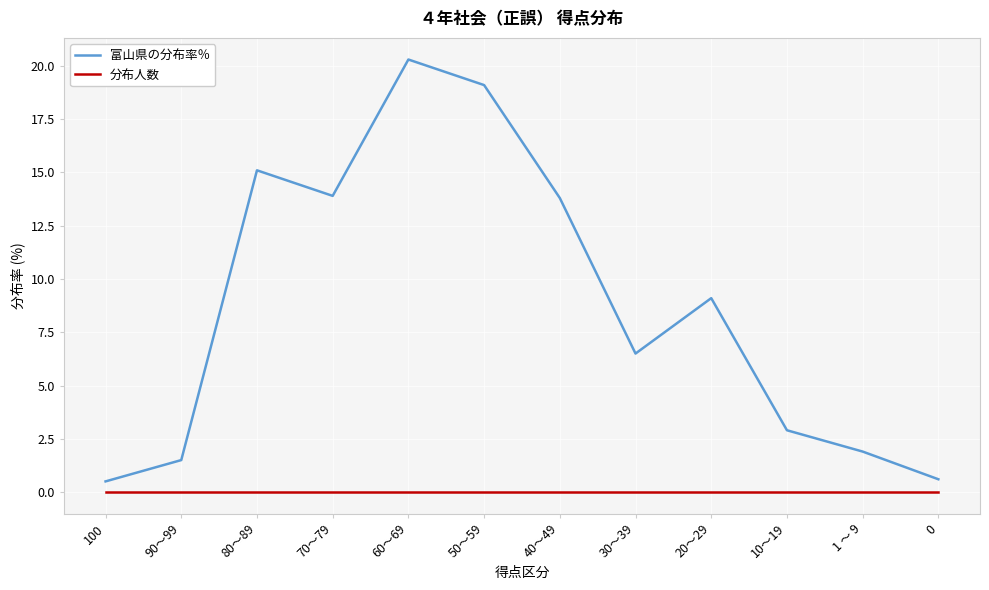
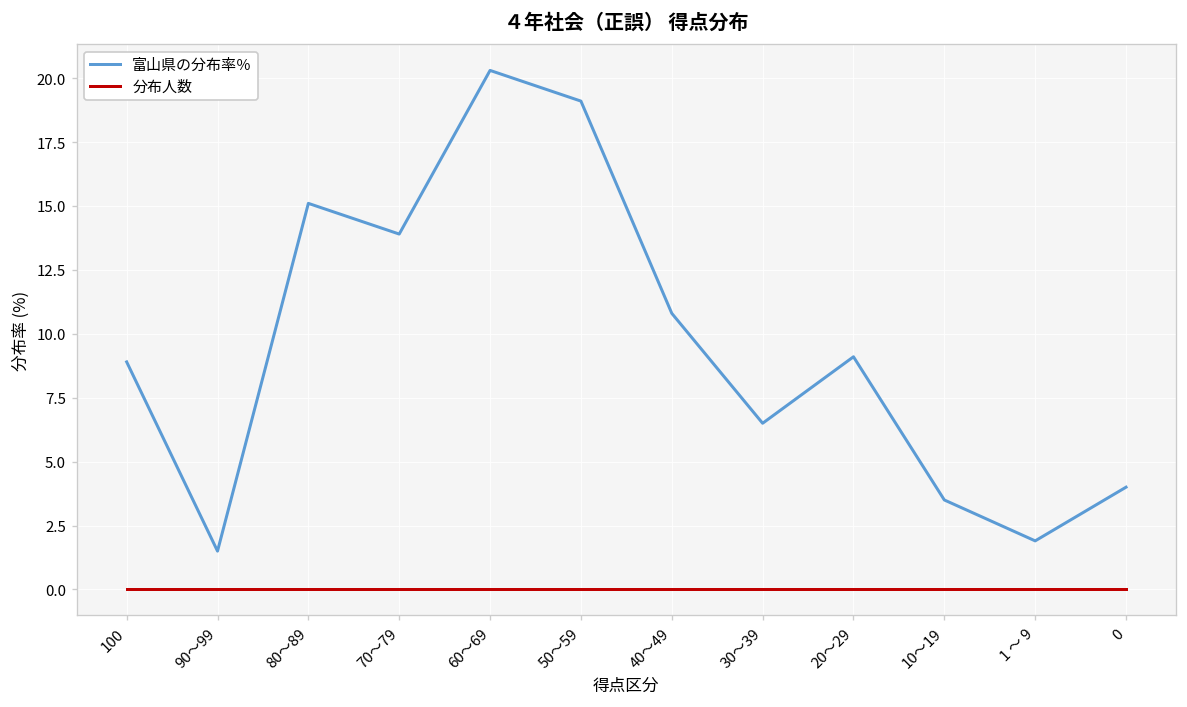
  {
    "富山県の分布率％": {
-     "100": 0.5,
+     "100": 8.9,
      "90～99": 1.5,
      "80～89": 15.1,
      "70～79": 13.9,
      "60～69": 20.3,
      "50～59": 19.1,
-     "40～49": 13.8,
+     "40～49": 10.8,
      "30～39": 6.5,
      "20～29": 9.1,
-     "10～19": 2.9,
+     "10～19": 3.5,
      "1 ～ 9": 1.9,
-     "0": 0.6
+     "0": 4.0
    },
    "分布人数": {
      "100": 0.0,
      "90～99": 0.0,
      "80～89": 0.0,
      "70～79": 0.0,
      "60～69": 0.0,
      "50～59": 0.0,
      "40～49": 0.0,
      "30～39": 0.0,
      "20～29": 0.0,
      "10～19": 0.0,
      "1 ～ 9": 0.0,
      "0": 0.0
    }
  }
